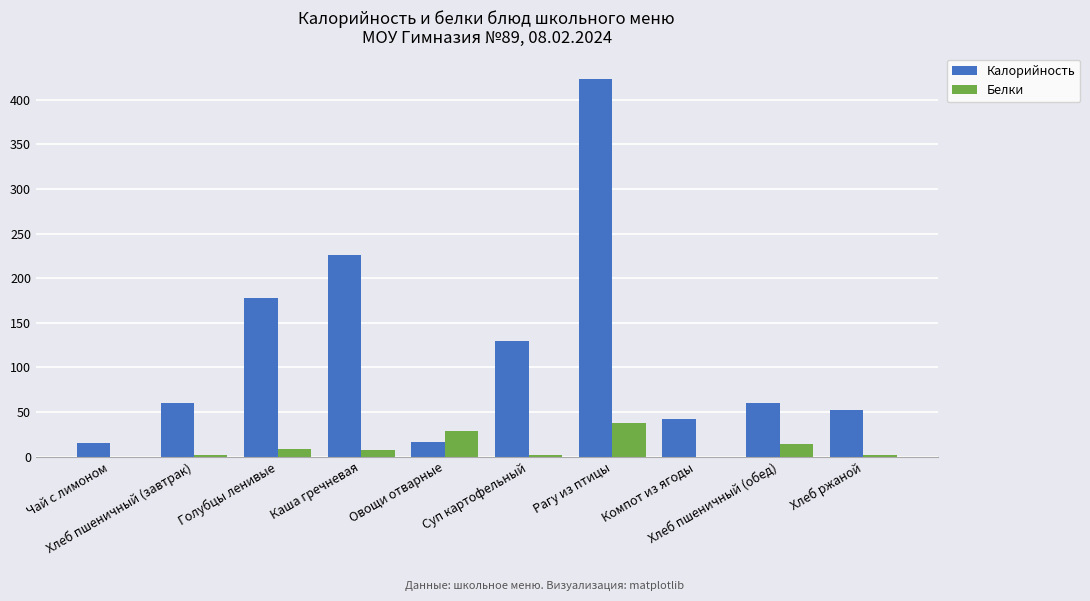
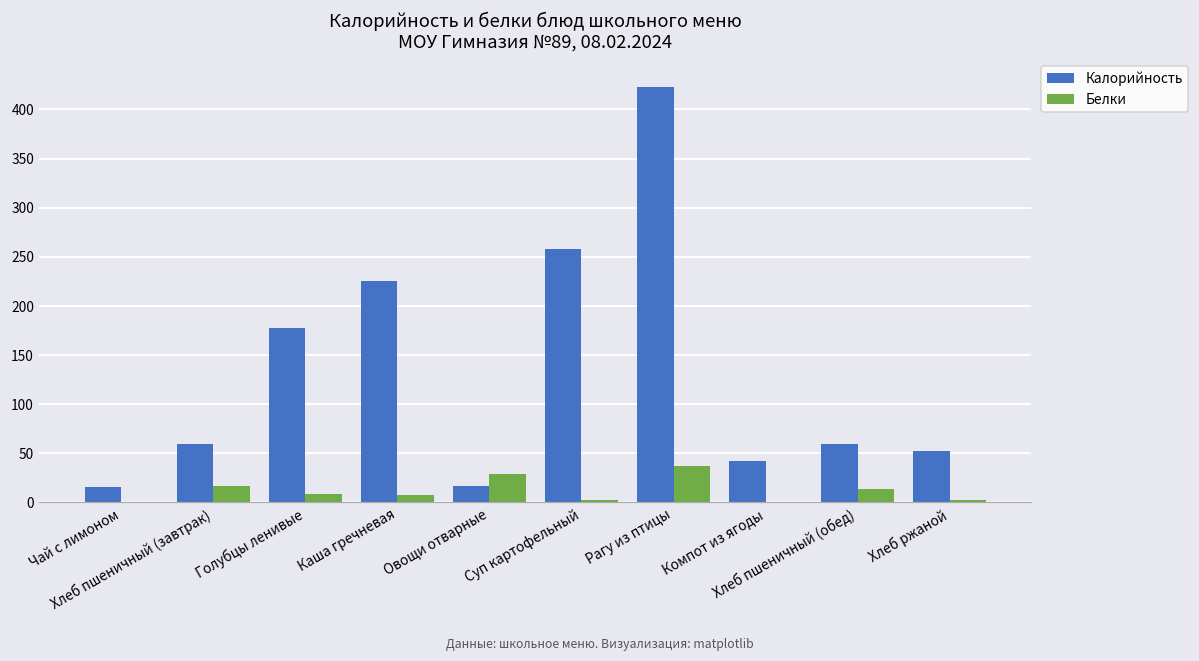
  {
    "Калорийность": {
      "Чай с лимоном": 20,
      "Хлеб пшеничный (завтрак)": 60,
      "Голубцы ленивые": 180,
      "Каша гречневая": 230,
      "Овощи отварные": 20,
-     "Суп картофельный": 130,
+     "Суп картофельный": 260,
      "Рагу из птицы": 420,
      "Компот из ягоды": 40,
      "Хлеб пшеничный (обед)": 60,
      "Хлеб ржаной": 50
    },
    "Белки": {
-     "Хлеб пшеничный (завтрак)": 0,
+     "Хлеб пшеничный (завтрак)": 20,
      "Голубцы ленивые": 10,
      "Каша гречневая": 10,
      "Овощи отварные": 30,
      "Рагу из птицы": 40,
      "Хлеб пшеничный (обед)": 10
    }
  }
